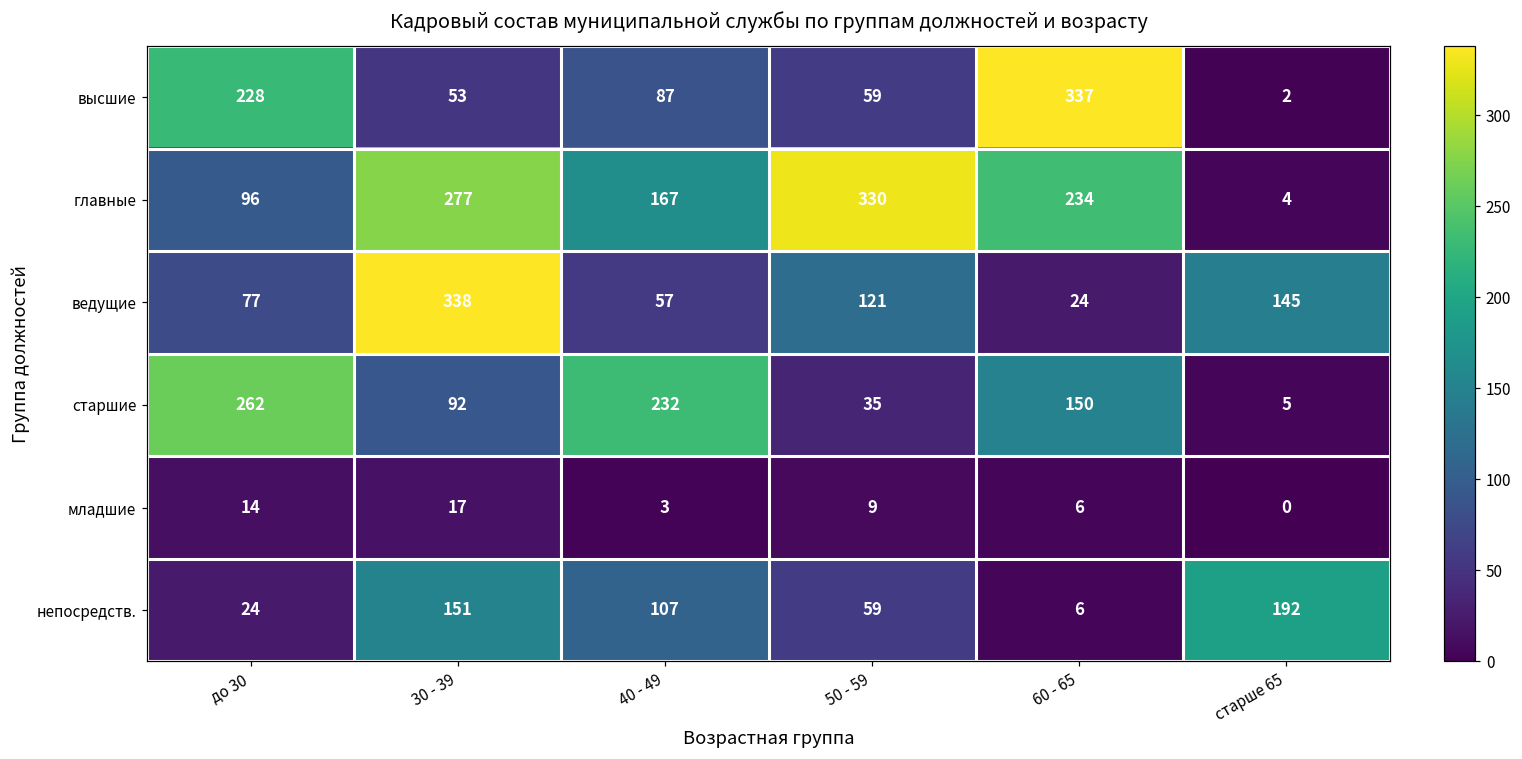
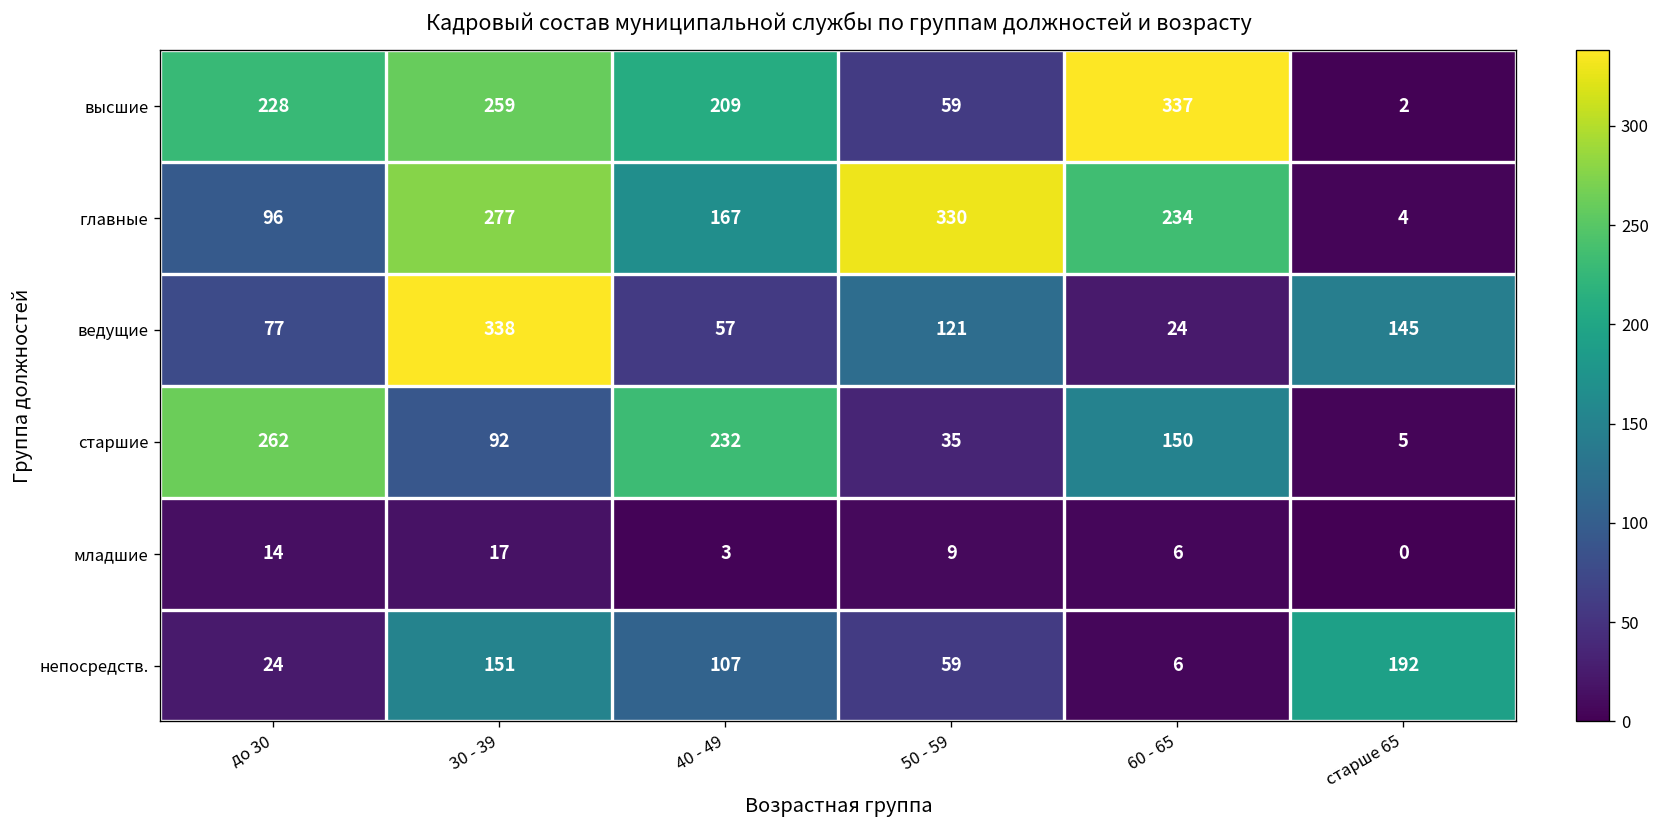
  {
    "высшие": {
      "до 30": 228,
-     "30 - 39": 53,
-     "40 - 49": 87,
+     "30 - 39": 259,
+     "40 - 49": 209,
      "50 - 59": 59,
      "60 - 65": 337,
      "старше 65": 2
    },
    "главные": {
      "до 30": 96,
      "30 - 39": 277,
      "40 - 49": 167,
      "50 - 59": 330,
      "60 - 65": 234,
      "старше 65": 4
    },
    "ведущие": {
      "до 30": 77,
      "30 - 39": 338,
      "40 - 49": 57,
      "50 - 59": 121,
      "60 - 65": 24,
      "старше 65": 145
    },
    "старшие": {
      "до 30": 262,
      "30 - 39": 92,
      "40 - 49": 232,
      "50 - 59": 35,
      "60 - 65": 150,
      "старше 65": 5
    },
    "младшие": {
      "до 30": 14,
      "30 - 39": 17,
      "40 - 49": 3,
      "50 - 59": 9,
      "60 - 65": 6,
      "старше 65": 0
    },
    "непосредств.": {
      "до 30": 24,
      "30 - 39": 151,
      "40 - 49": 107,
      "50 - 59": 59,
      "60 - 65": 6,
      "старше 65": 192
    }
  }
